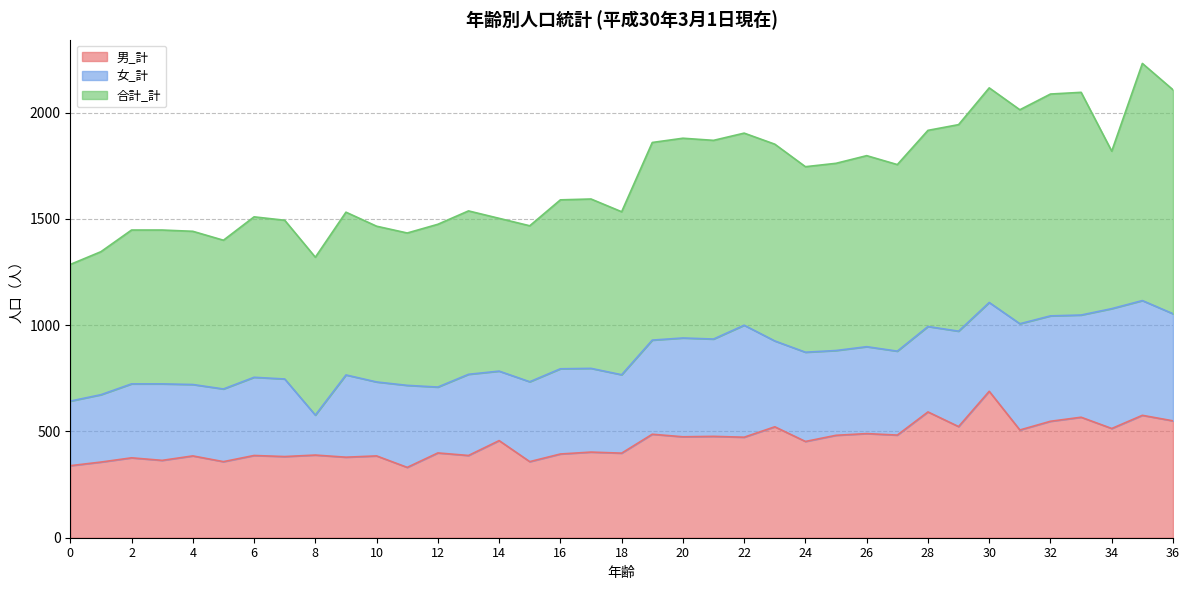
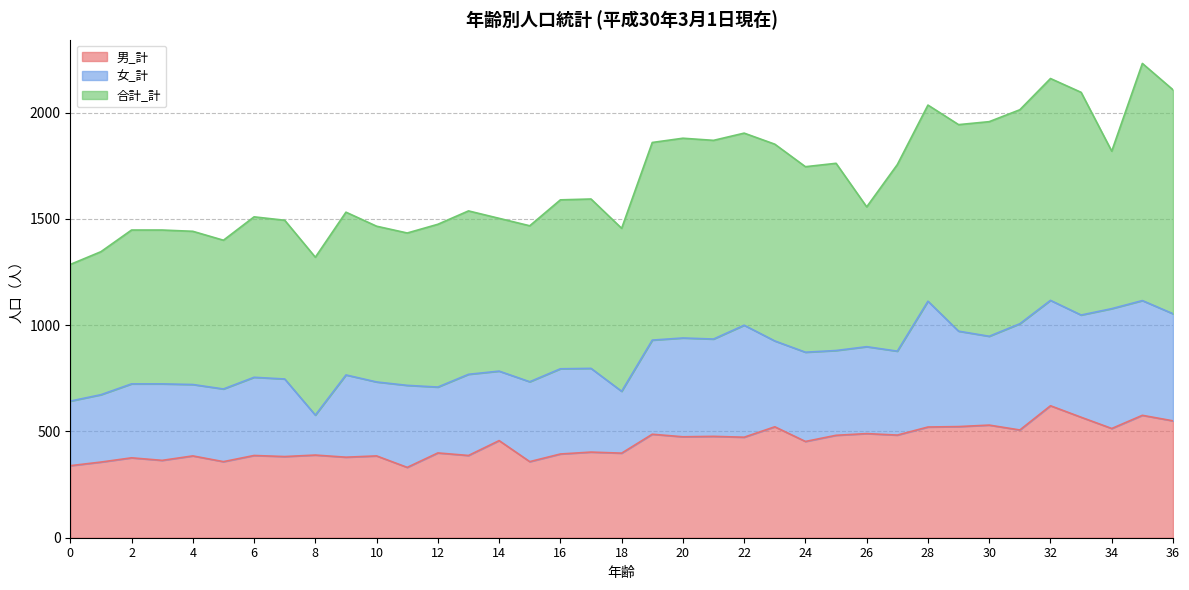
  {
    "男_計": {
      "0": 340,
      "2": 380,
      "4": 390,
      "6": 390,
      "8": 390,
      "10": 390,
      "12": 400,
      "14": 460,
      "16": 390,
      "18": 400,
      "20": 480,
      "22": 470,
      "24": 450,
      "26": 490,
-     "28": 590,
-     "30": 690,
-     "32": 550,
+     "28": 520,
+     "30": 530,
+     "32": 620,
      "34": 510,
      "36": 550
    },
    "女_計": {
      "0": 300,
      "2": 350,
      "4": 340,
      "6": 370,
      "8": 190,
      "10": 350,
      "12": 310,
      "14": 330,
      "16": 400,
-     "18": 370,
+     "18": 290,
      "20": 470,
      "22": 530,
      "24": 420,
      "26": 410,
-     "28": 400,
+     "28": 590,
      "30": 420,
      "32": 500,
      "34": 560,
      "36": 500
    },
    "合計_計": {
      "0": 640,
      "2": 720,
      "4": 720,
      "6": 760,
      "8": 740,
      "10": 730,
      "12": 770,
      "14": 720,
      "16": 800,
      "18": 770,
      "20": 940,
      "22": 900,
      "24": 870,
-     "26": 900,
+     "26": 660,
      "28": 920,
      "30": 1010,
      "32": 1040,
      "34": 740,
      "36": 1050
    }
  }
